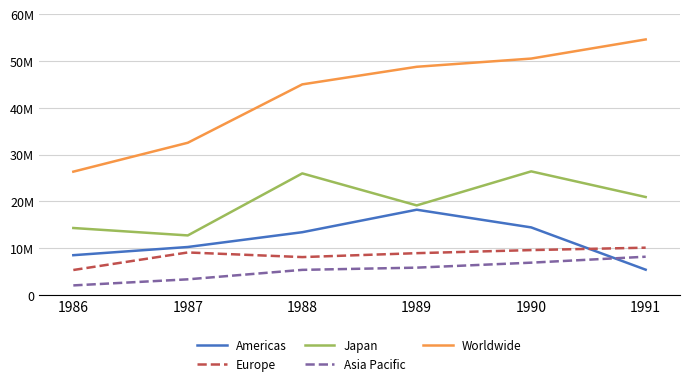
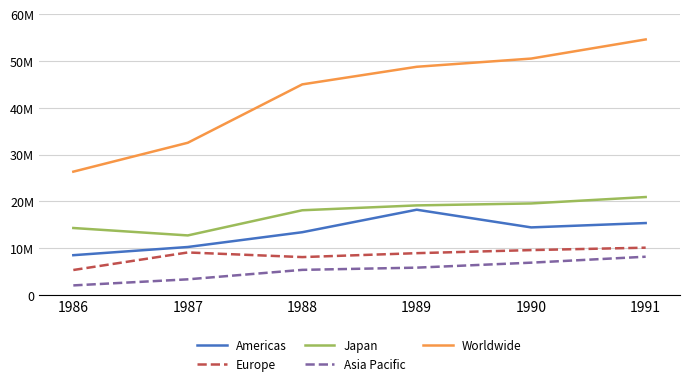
  {
    "Americas": {
      "1986": 9000000,
      "1987": 10000000,
      "1988": 13000000,
      "1989": 18000000,
      "1990": 14000000,
-     "1991": 5000000
+     "1991": 15000000
    },
    "Europe": {
      "1986": 5000000,
      "1987": 9000000,
      "1988": 8000000,
      "1989": 9000000,
      "1990": 10000000,
      "1991": 10000000
    },
    "Japan": {
      "1986": 14000000,
      "1987": 13000000,
-     "1988": 26000000,
+     "1988": 18000000,
      "1989": 19000000,
-     "1990": 26000000,
+     "1990": 20000000,
      "1991": 21000000
    },
    "Asia Pacific": {
      "1986": 2000000,
      "1987": 3000000,
      "1988": 5000000,
      "1989": 6000000,
      "1990": 7000000,
      "1991": 8000000
    },
    "Worldwide": {
      "1986": 26000000,
      "1987": 33000000,
      "1988": 45000000,
      "1989": 49000000,
      "1990": 51000000,
      "1991": 55000000
    }
  }
